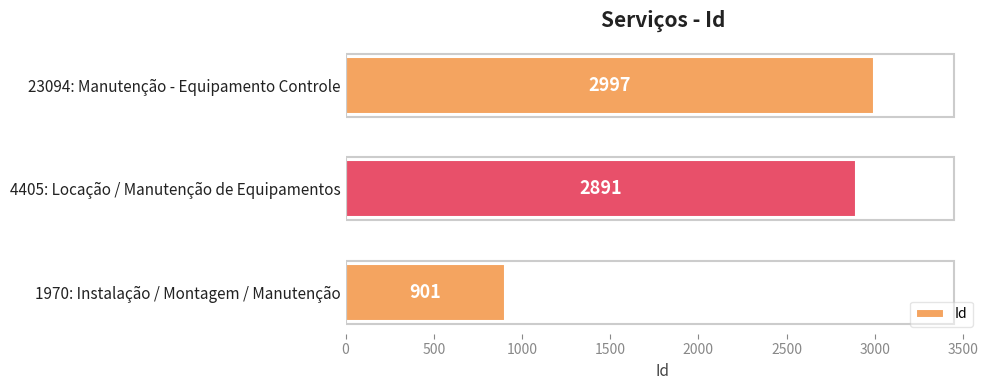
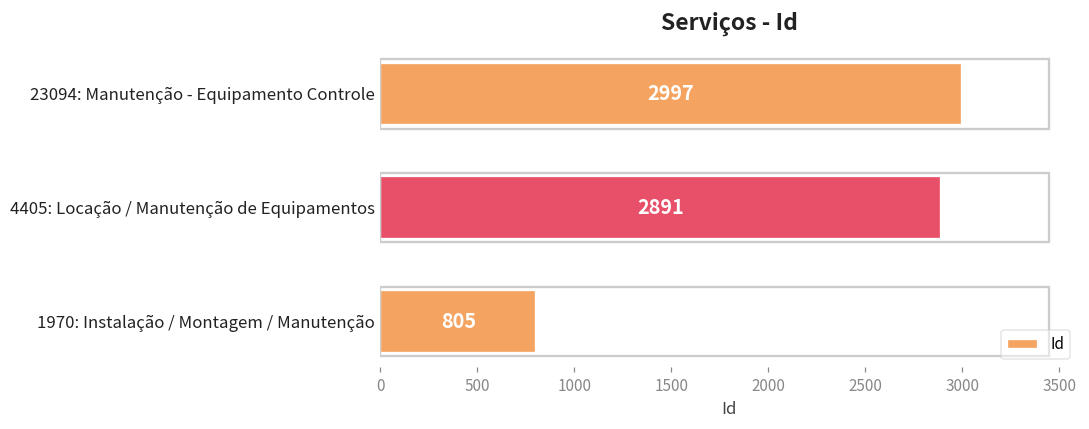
  {
    "23094: Manutenção - Equipamento Controle": 2997,
    "4405: Locação / Manutenção de Equipamentos": 2891,
-   "1970: Instalação / Montagem / Manutenção": 901
+   "1970: Instalação / Montagem / Manutenção": 805
  }
